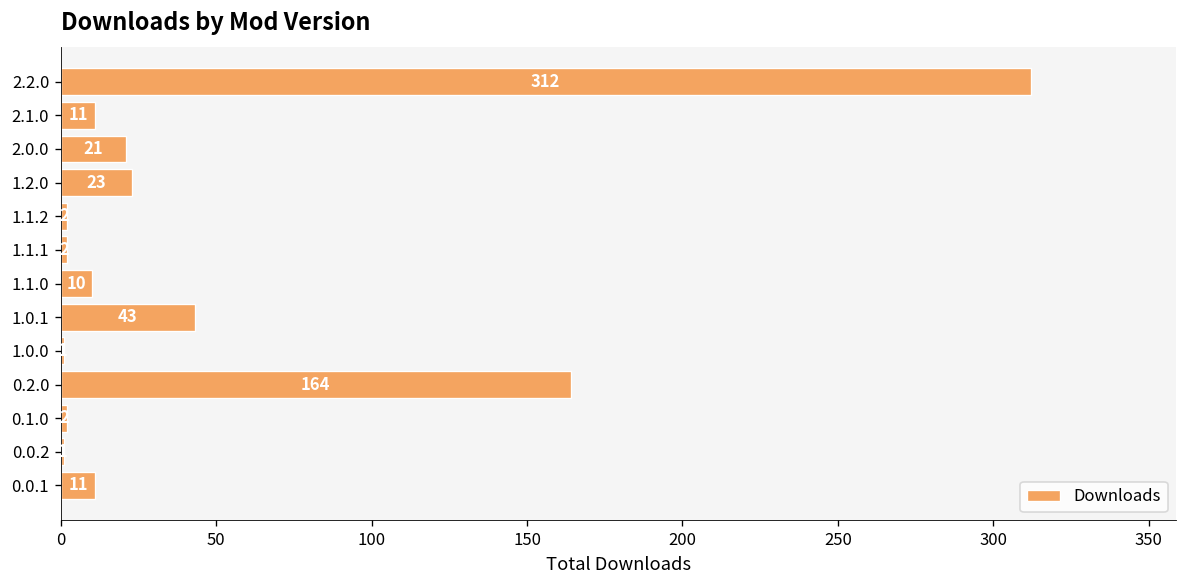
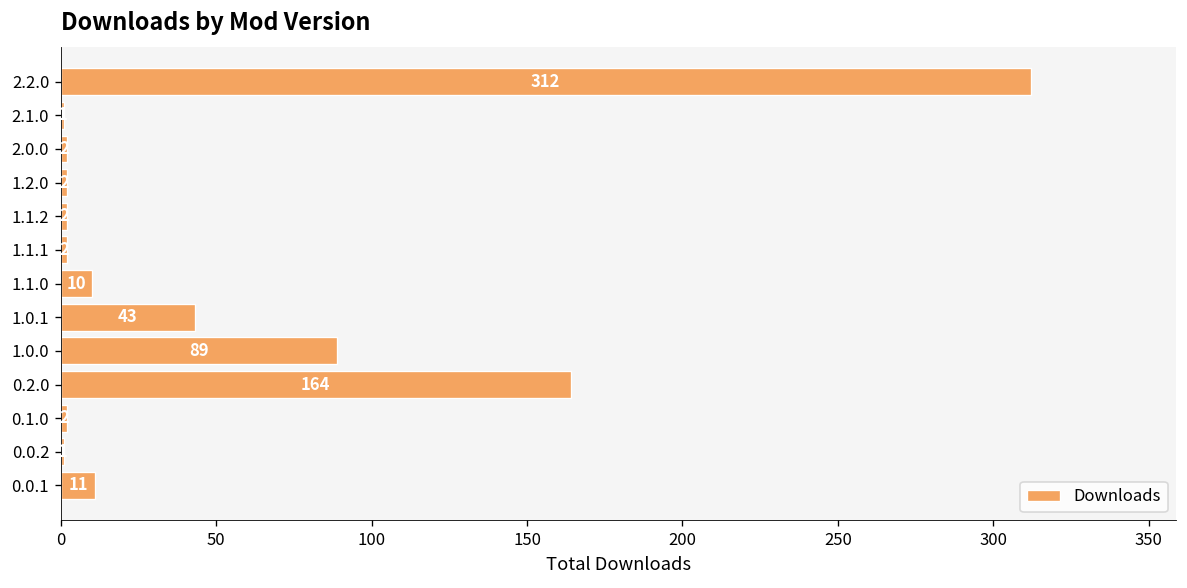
  {
-   "2.1.0": 11,
-   "2.0.0": 21,
-   "1.2.0": 23,
+   "2.1.0": 1,
+   "2.0.0": 2,
+   "1.2.0": 2,
    "1.1.2": 2,
    "1.1.1": 2,
-   "1.0.0": 1,
+   "1.0.0": 89,
    "0.1.0": 2,
    "0.0.2": 1
  }
